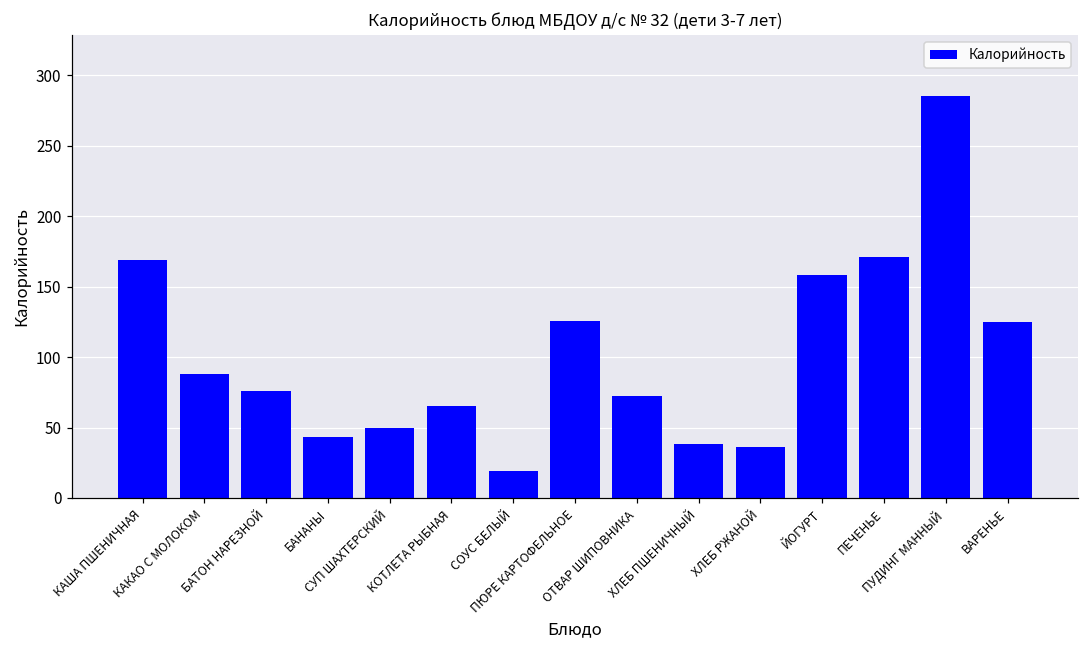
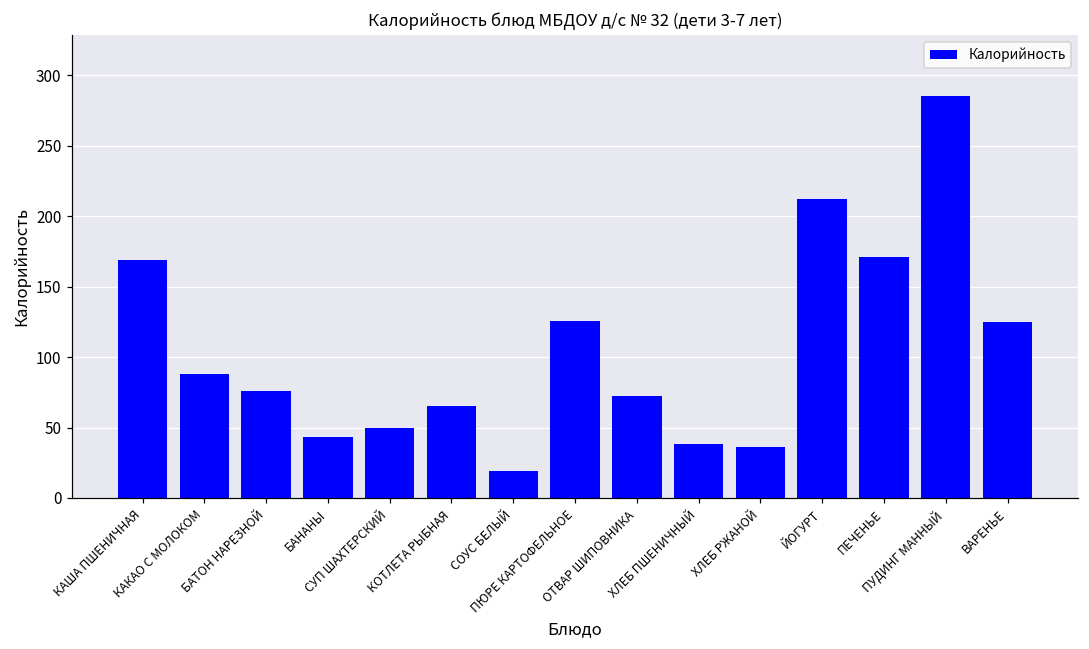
  {
    "КАША ПШЕНИЧНАЯ": 169,
    "КАКАО С МОЛОКОМ": 88,
    "БАТОН НАРЕЗНОЙ": 76,
    "БАНАНЫ": 44,
    "СУП ШАХТЕРСКИЙ": 50,
    "КОТЛЕТА РЫБНАЯ": 65,
    "СОУС БЕЛЫЙ": 19,
    "ПЮРЕ КАРТОФЕЛЬНОЕ": 126,
    "ОТВАР ШИПОВНИКА": 72,
    "ХЛЕБ ПШЕНИЧНЫЙ": 38,
    "ХЛЕБ РЖАНОЙ": 37,
-   "ЙОГУРТ": 158,
+   "ЙОГУРТ": 212,
    "ПЕЧЕНЬЕ": 171,
    "ПУДИНГ МАННЫЙ": 286,
    "ВАРЕНЬЕ": 125
  }
